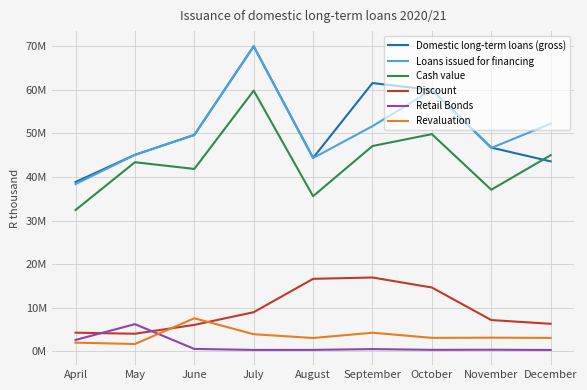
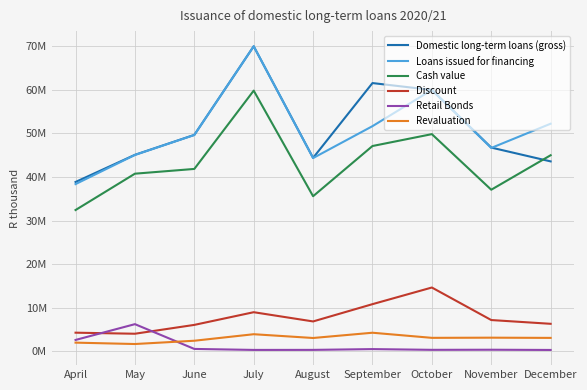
  {
    "Domestic long-term loans (gross)": {
      "September": 62000000,
      "December": 44000000
    },
    "Loans issued for financing": {
      "September": 52000000
    },
    "Cash value": {
      "April": 32000000,
-     "May": 43000000,
+     "May": 41000000,
      "June": 42000000,
      "July": 60000000,
      "August": 36000000,
      "September": 47000000,
      "October": 50000000,
      "November": 37000000,
      "December": 45000000
    },
    "Discount": {
      "April": 4000000,
      "May": 4000000,
      "June": 6000000,
      "July": 9000000,
-     "August": 17000000,
-     "September": 17000000,
+     "August": 7000000,
+     "September": 11000000,
      "October": 15000000,
      "November": 7000000,
      "December": 6000000
    },
    "Retail Bonds": {
      "April": 3000000,
      "May": 6000000,
      "June": 1000000,
      "July": 0,
      "August": 0,
      "September": 1000000,
      "October": 0,
      "November": 0,
      "December": 0
    },
    "Revaluation": {
      "April": 2000000,
      "May": 2000000,
-     "June": 8000000,
+     "June": 2000000,
      "July": 4000000,
      "August": 3000000,
      "September": 4000000,
      "October": 3000000,
      "November": 3000000,
      "December": 3000000
    }
  }
